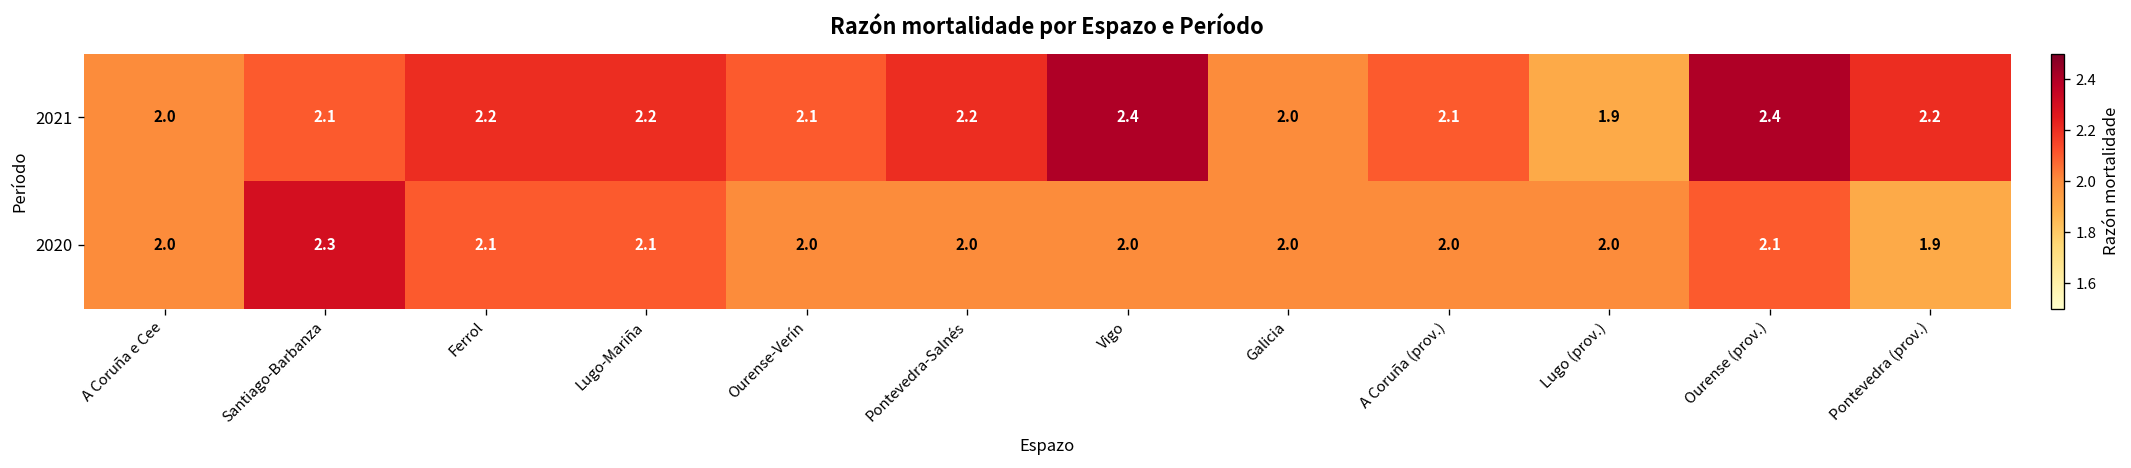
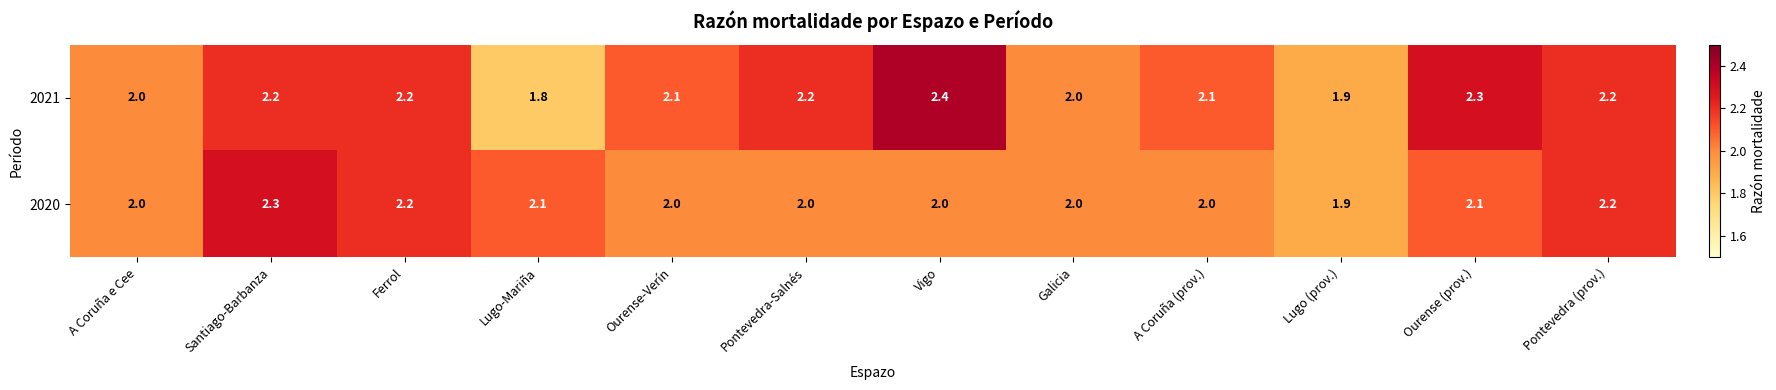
  {
    "2021": {
      "A Coruña e Cee": 2.0,
-     "Santiago-Barbanza": 2.1,
+     "Santiago-Barbanza": 2.2,
      "Ferrol": 2.2,
-     "Lugo-Mariña": 2.2,
+     "Lugo-Mariña": 1.8,
      "Ourense-Verín": 2.1,
      "Pontevedra-Salnés": 2.2,
      "Vigo": 2.4,
      "Galicia": 2.0,
      "A Coruña (prov.)": 2.1,
      "Lugo (prov.)": 1.9,
-     "Ourense (prov.)": 2.4,
+     "Ourense (prov.)": 2.3,
      "Pontevedra (prov.)": 2.2
    },
    "2020": {
      "A Coruña e Cee": 2.0,
      "Santiago-Barbanza": 2.3,
-     "Ferrol": 2.1,
+     "Ferrol": 2.2,
      "Lugo-Mariña": 2.1,
      "Ourense-Verín": 2.0,
      "Pontevedra-Salnés": 2.0,
      "Vigo": 2.0,
      "Galicia": 2.0,
      "A Coruña (prov.)": 2.0,
-     "Lugo (prov.)": 2.0,
+     "Lugo (prov.)": 1.9,
      "Ourense (prov.)": 2.1,
-     "Pontevedra (prov.)": 1.9
+     "Pontevedra (prov.)": 2.2
    }
  }
